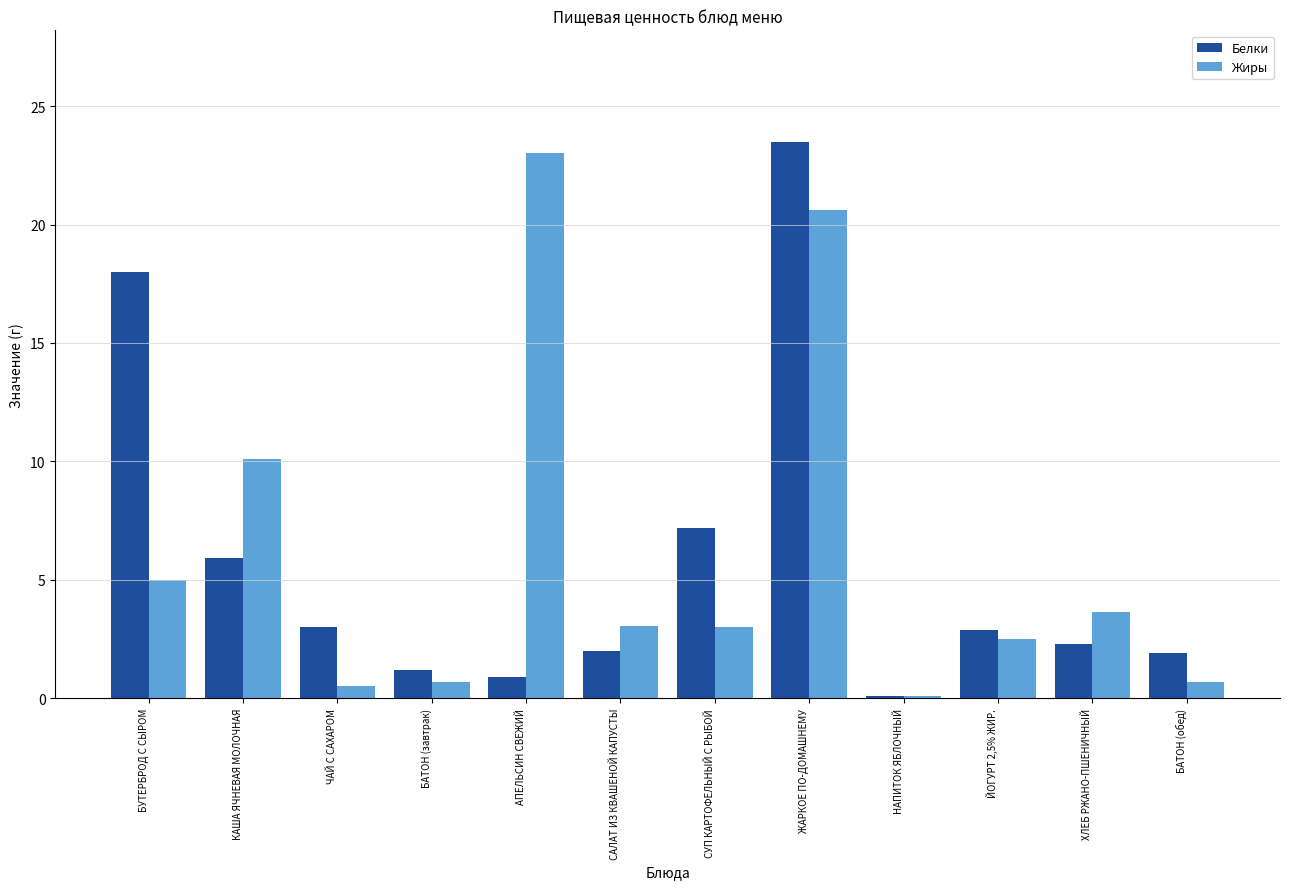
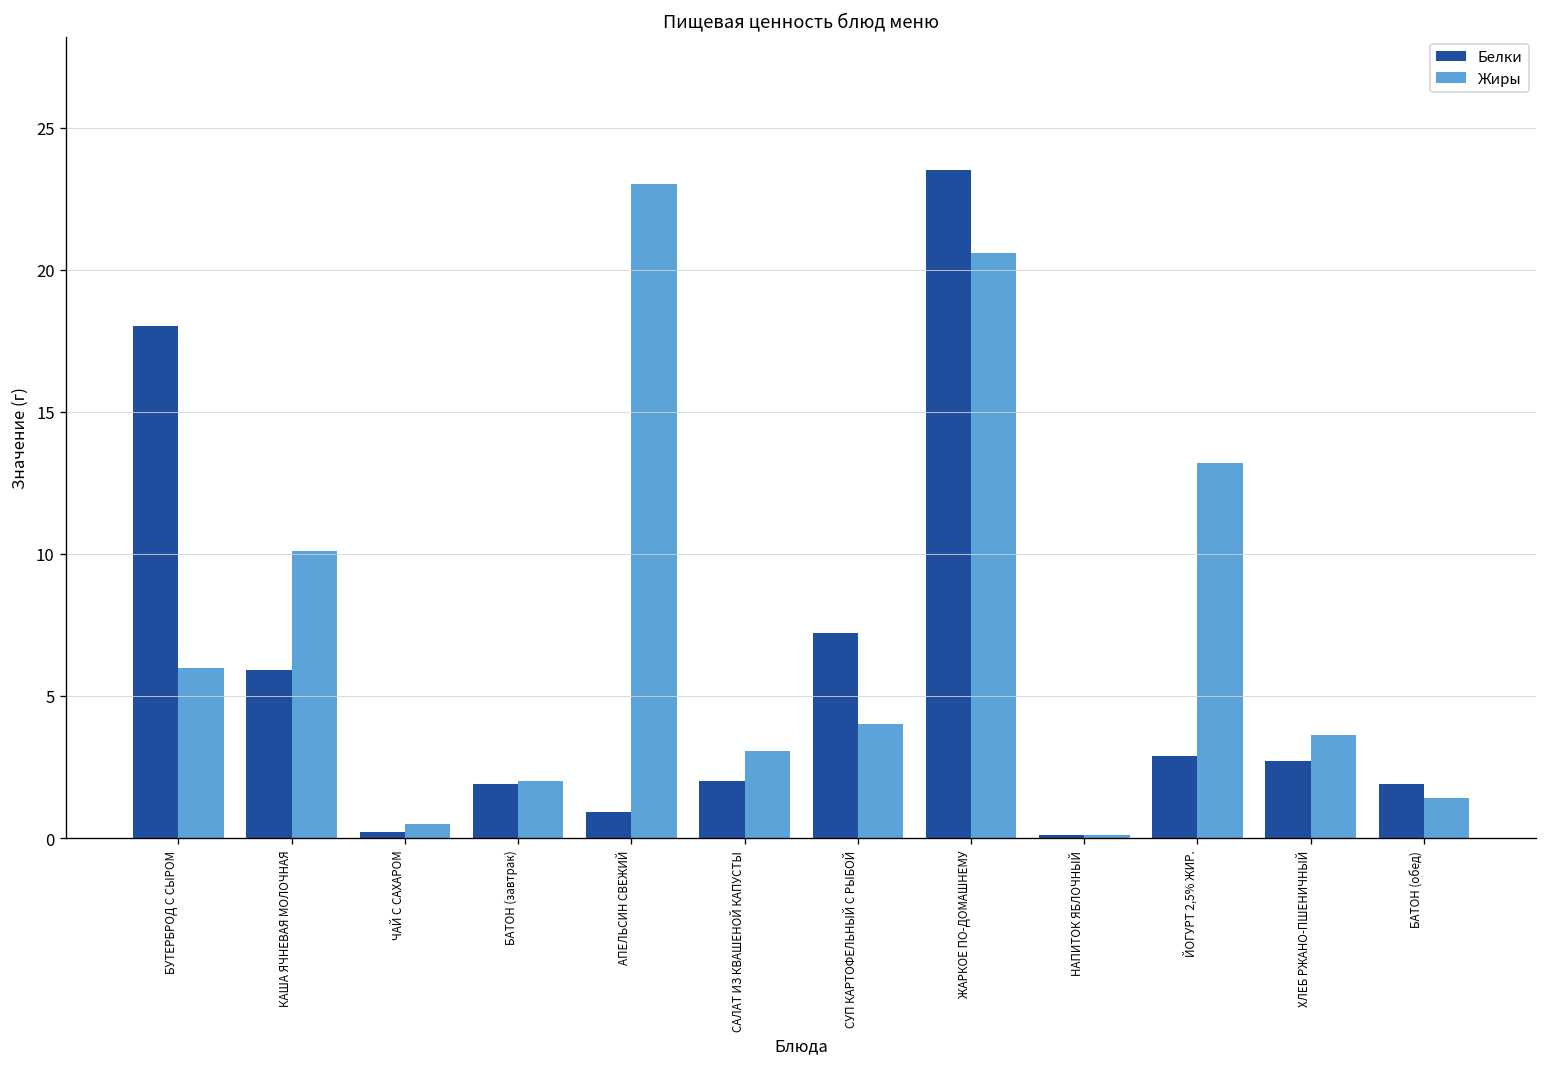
  {
    "Белки": {
      "БУТЕРБРОД С СЫРОМ": 18.0,
      "КАША ЯЧНЕВАЯ МОЛОЧНАЯ": 5.9,
-     "ЧАЙ С САХАРОМ": 3.0,
-     "БАТОН (завтрак)": 1.2,
+     "ЧАЙ С САХАРОМ": 0.2,
+     "БАТОН (завтрак)": 1.9,
      "АПЕЛЬСИН СВЕЖИЙ": 0.9,
      "САЛАТ ИЗ КВАШЕНОЙ КАПУСТЫ": 2.0,
      "СУП КАРТОФЕЛЬНЫЙ С РЫБОЙ": 7.2,
      "ЖАРКОЕ ПО-ДОМАШНЕМУ": 23.5,
      "ЙОГУРТ 2,5% ЖИР.": 2.9,
-     "ХЛЕБ РЖАНО-ПШЕНИЧНЫЙ": 2.3,
+     "ХЛЕБ РЖАНО-ПШЕНИЧНЫЙ": 2.7,
      "БАТОН (обед)": 1.9
    },
    "Жиры": {
-     "БУТЕРБРОД С СЫРОМ": 5,
+     "БУТЕРБРОД С СЫРОМ": 6,
      "КАША ЯЧНЕВАЯ МОЛОЧНАЯ": 10.1,
      "ЧАЙ С САХАРОМ": 0.5,
-     "БАТОН (завтрак)": 0.7,
+     "БАТОН (завтрак)": 2.0,
      "АПЕЛЬСИН СВЕЖИЙ": 23.0,
      "САЛАТ ИЗ КВАШЕНОЙ КАПУСТЫ": 3.1,
-     "СУП КАРТОФЕЛЬНЫЙ С РЫБОЙ": 3,
+     "СУП КАРТОФЕЛЬНЫЙ С РЫБОЙ": 4,
      "ЖАРКОЕ ПО-ДОМАШНЕМУ": 20.6,
-     "ЙОГУРТ 2,5% ЖИР.": 2.5,
+     "ЙОГУРТ 2,5% ЖИР.": 13.2,
      "ХЛЕБ РЖАНО-ПШЕНИЧНЫЙ": 3.6,
-     "БАТОН (обед)": 0.7
+     "БАТОН (обед)": 1.4
    }
  }
